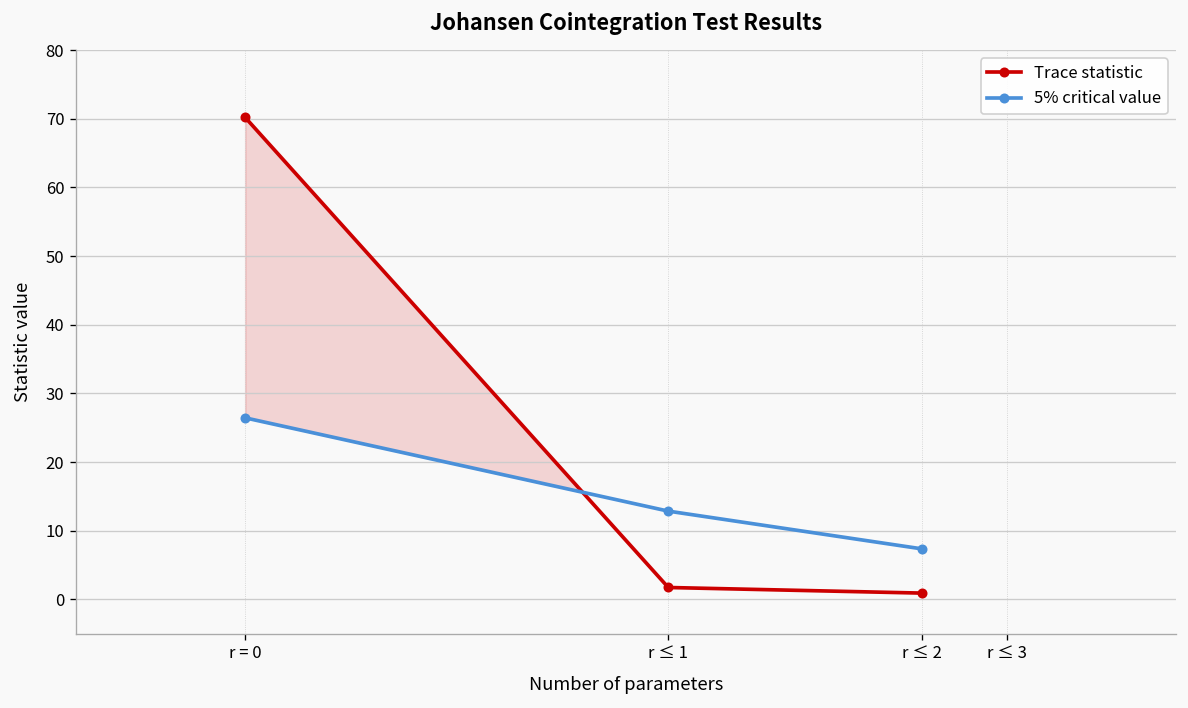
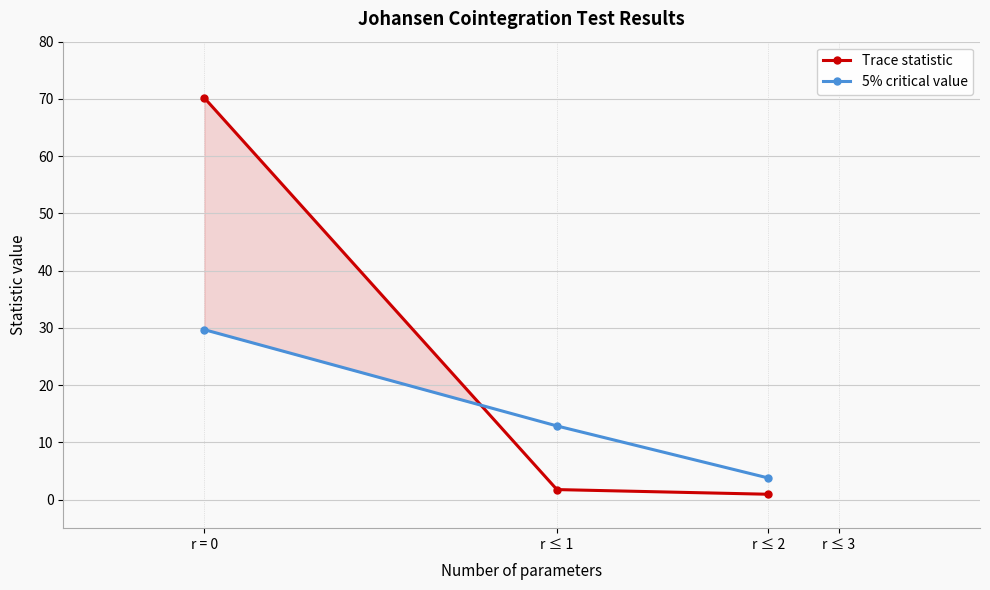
  {
    "Trace statistic": {
      "r = 0": 70,
      "r ≤ 1": 2,
      "r ≤ 2": 1
    },
    "5% critical value": {
-     "r = 0": 26,
+     "r = 0": 30,
      "r ≤ 1": 13,
-     "r ≤ 2": 7
+     "r ≤ 2": 4
    }
  }
